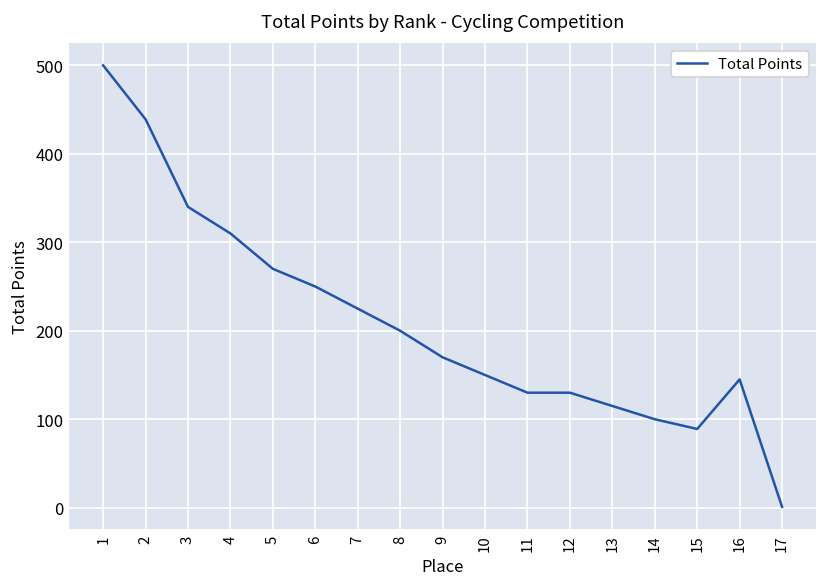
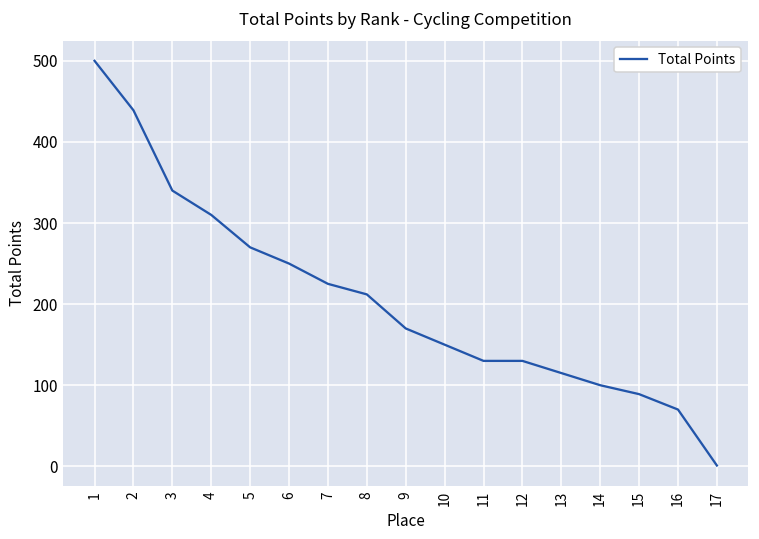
  {
    "1": 500,
    "2": 440,
    "3": 340,
    "4": 310,
    "5": 270,
    "6": 250,
    "7": 230,
-   "8": 200,
+   "8": 210,
    "9": 170,
    "10": 150,
    "11": 130,
    "12": 130,
    "13": 120,
    "14": 100,
    "15": 90,
-   "16": 150,
+   "16": 70,
    "17": 0
  }
